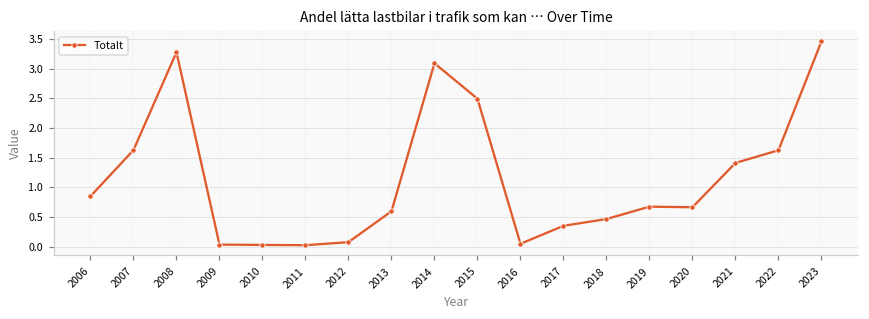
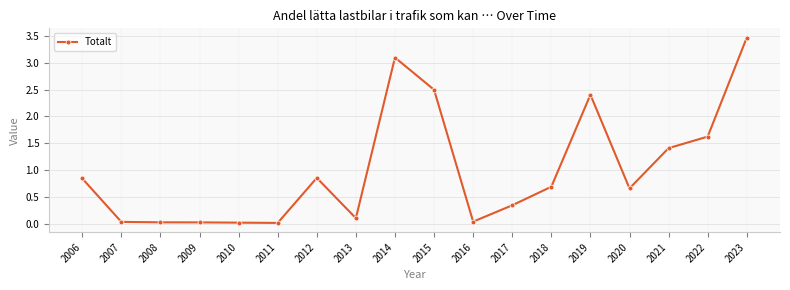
  {
    "2006": 0.9,
-   "2007": 1.6,
-   "2008": 3.3,
+   "2007": 0.0,
+   "2008": 0.0,
    "2009": 0.0,
    "2010": 0.0,
    "2011": 0.0,
-   "2012": 0.1,
-   "2013": 0.6,
+   "2012": 0.9,
+   "2013": 0.1,
    "2014": 3.1,
    "2015": 2.5,
    "2016": 0.0,
    "2017": 0.4,
-   "2018": 0.5,
-   "2019": 0.7,
+   "2018": 0.7,
+   "2019": 2.4,
    "2020": 0.7,
    "2021": 1.4,
    "2022": 1.6,
    "2023": 3.5
  }
